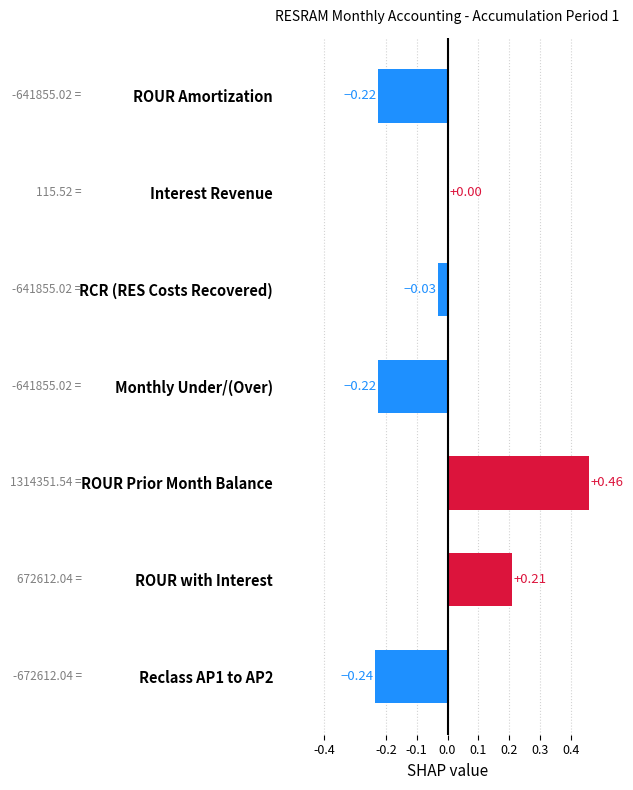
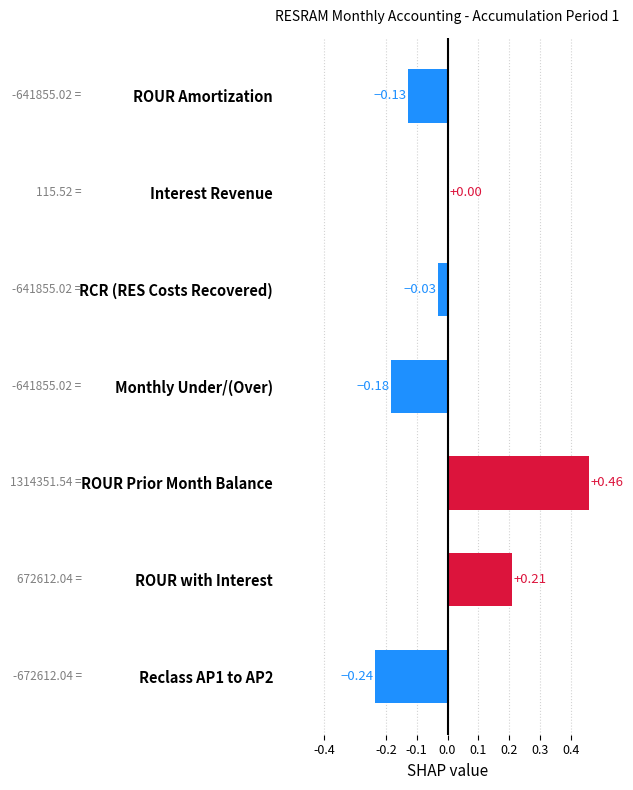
  {
-   "ROUR Amortization": "-0.22",
+   "ROUR Amortization": "-0.13",
    "Interest Revenue": "+0.00",
    "RCR (RES Costs Recovered)": "-0.03",
-   "Monthly Under/(Over)": "-0.22",
+   "Monthly Under/(Over)": "-0.18",
    "ROUR Prior Month Balance": "+0.46",
    "ROUR with Interest": "+0.21",
    "Reclass AP1 to AP2": "-0.24"
  }
